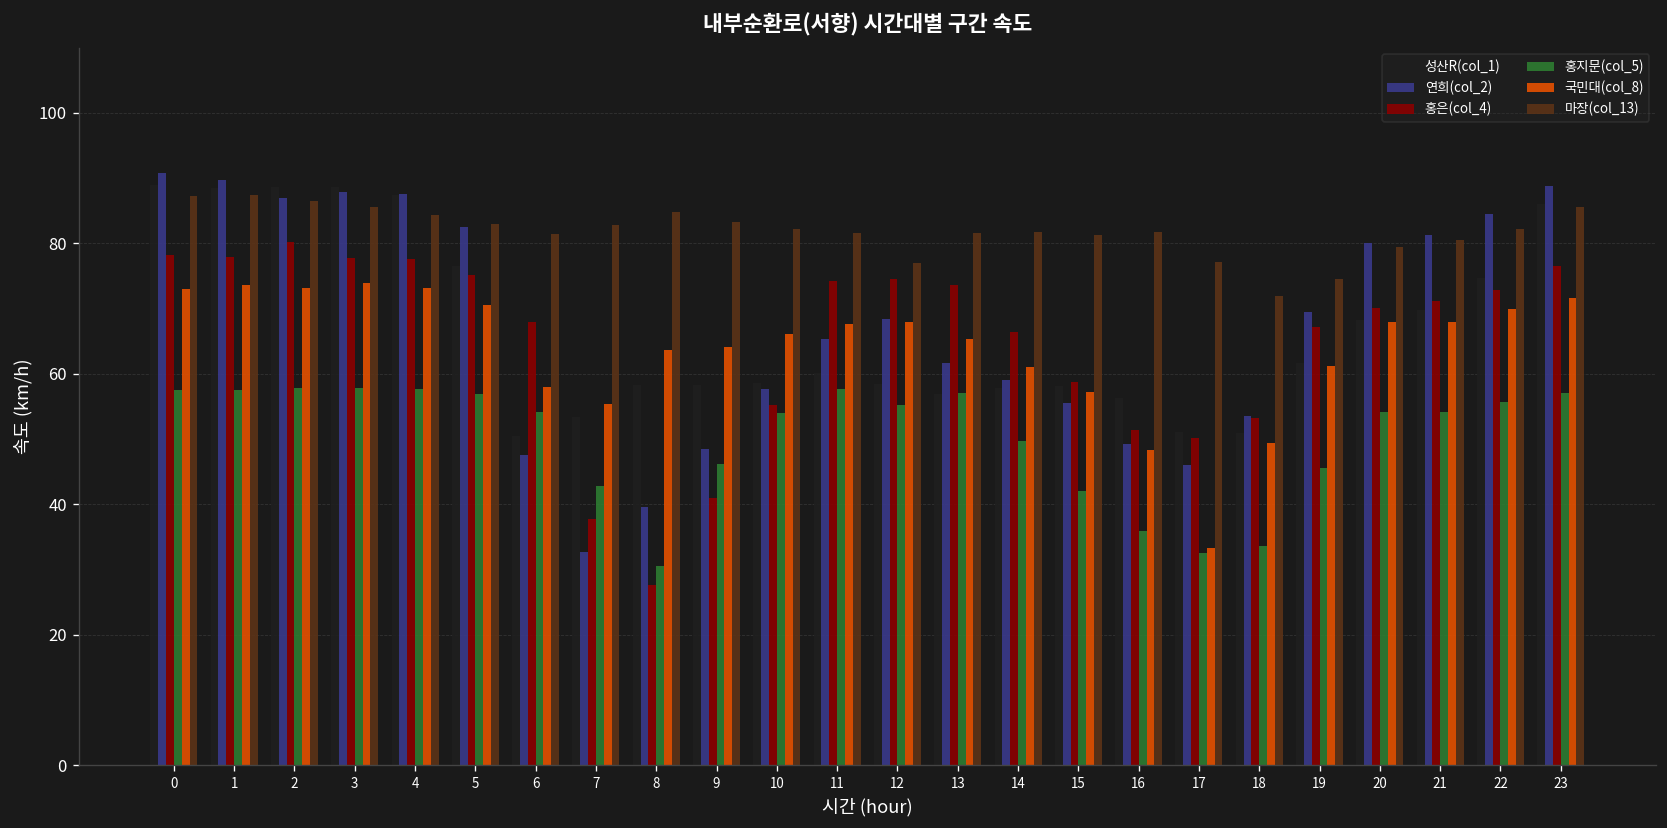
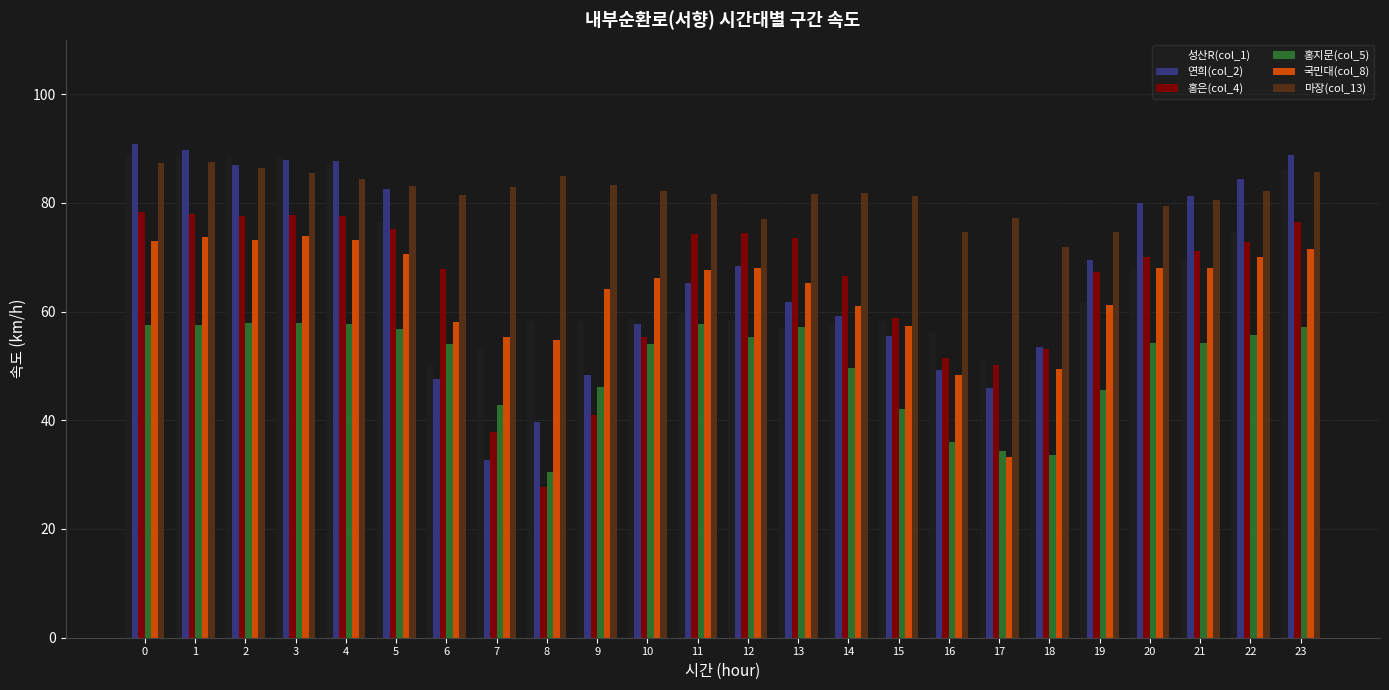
  {
    "성산R(col_1)": {
      "0": 89,
      "1": 89,
      "2": 89,
      "3": 89,
      "4": 87,
      "5": 76,
      "6": 50,
      "7": 53,
      "8": 58,
      "9": 58,
      "10": 59,
      "11": 60,
      "12": 58,
      "13": 57,
      "14": 58,
      "15": 58,
      "16": 56,
      "17": 51,
      "18": 51,
      "19": 62,
      "20": 68,
      "21": 70,
      "22": 75,
      "23": 86
    },
    "연희(col_2)": {
      "0": 91,
      "1": 90,
      "2": 87,
      "3": 88,
      "4": 88,
      "5": 82,
      "6": 48,
      "7": 33,
      "8": 40,
      "9": 48,
      "10": 58,
      "11": 65,
      "12": 68,
      "13": 62,
      "14": 59,
      "15": 56,
      "16": 49,
      "17": 46,
      "18": 54,
      "19": 70,
      "20": 80,
      "21": 81,
      "22": 84,
      "23": 89
    },
    "홍은(col_4)": {
      "0": 78,
      "1": 78,
-     "2": 80,
+     "2": 78,
      "3": 78,
      "4": 78,
      "5": 75,
      "6": 68,
      "7": 38,
      "8": 28,
      "9": 41,
      "10": 55,
      "11": 74,
      "12": 74,
      "13": 74,
      "14": 66,
      "15": 59,
      "16": 51,
      "17": 50,
      "18": 53,
      "19": 67,
      "20": 70,
      "21": 71,
      "22": 73,
      "23": 76
    },
    "홍지문(col_5)": {
      "0": 58,
      "1": 58,
      "2": 58,
      "3": 58,
      "4": 58,
      "5": 57,
      "6": 54,
      "7": 43,
      "8": 31,
      "9": 46,
      "10": 54,
      "11": 58,
      "12": 55,
      "13": 57,
      "14": 50,
      "15": 42,
      "16": 36,
-     "17": 33,
+     "17": 34,
      "18": 34,
      "19": 46,
      "20": 54,
      "21": 54,
      "22": 56,
      "23": 57
    },
    "국민대(col_8)": {
      "0": 73,
      "1": 74,
      "2": 73,
      "3": 74,
      "4": 73,
      "5": 71,
      "6": 58,
      "7": 55,
-     "8": 64,
+     "8": 55,
      "9": 64,
      "10": 66,
      "11": 68,
      "12": 68,
      "13": 65,
      "14": 61,
      "15": 57,
      "16": 48,
      "17": 33,
      "18": 49,
      "19": 61,
      "20": 68,
      "21": 68,
      "22": 70,
      "23": 72
    },
    "마장(col_13)": {
      "0": 87,
      "1": 87,
      "2": 86,
      "3": 86,
      "4": 84,
      "5": 83,
      "6": 81,
      "7": 83,
      "8": 85,
      "9": 83,
      "10": 82,
      "11": 82,
      "12": 77,
      "13": 82,
      "14": 82,
      "15": 81,
-     "16": 82,
+     "16": 75,
      "17": 77,
      "18": 72,
      "19": 75,
      "20": 79,
      "21": 81,
      "22": 82,
      "23": 86
    }
  }
